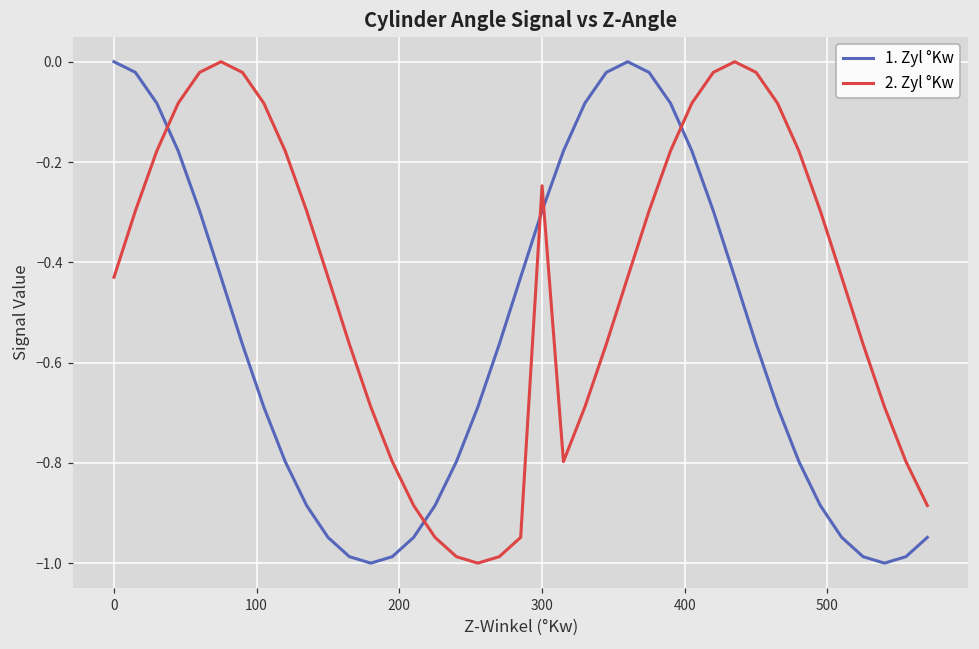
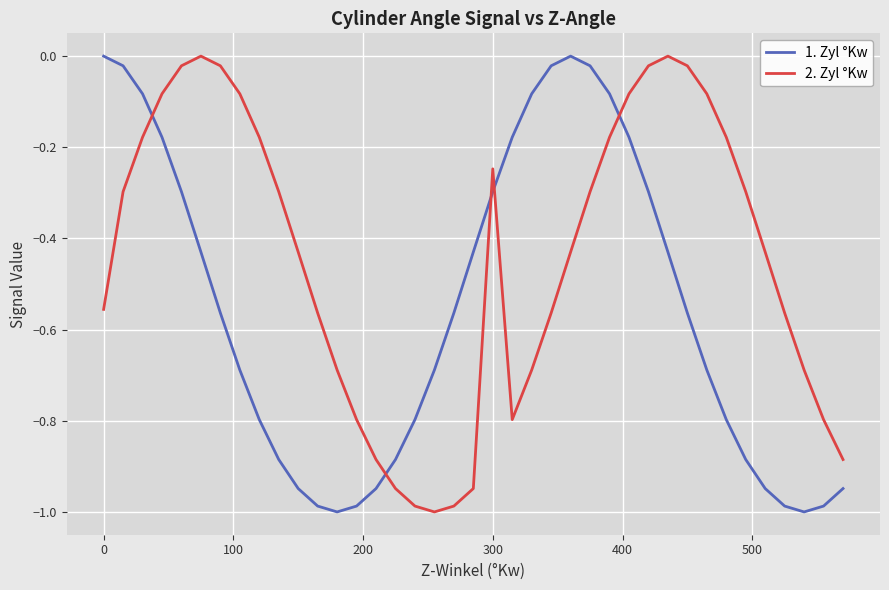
  {
    "1. Zyl °Kw": {
      "0": 0.00,
      "300": -0.30
    },
    "2. Zyl °Kw": {
-     "0": -0.43,
+     "0": -0.56,
      "300": -0.25
    }
  }
